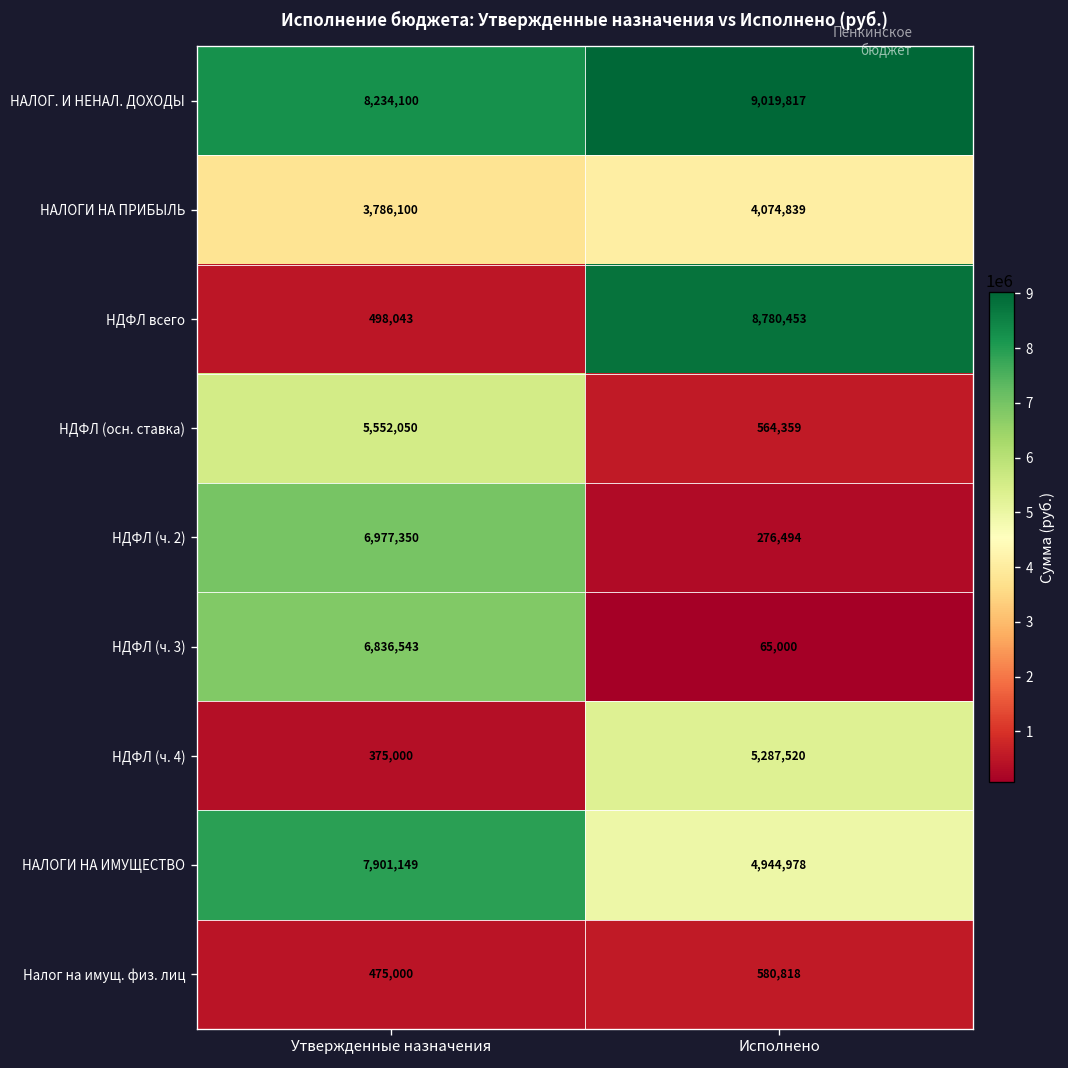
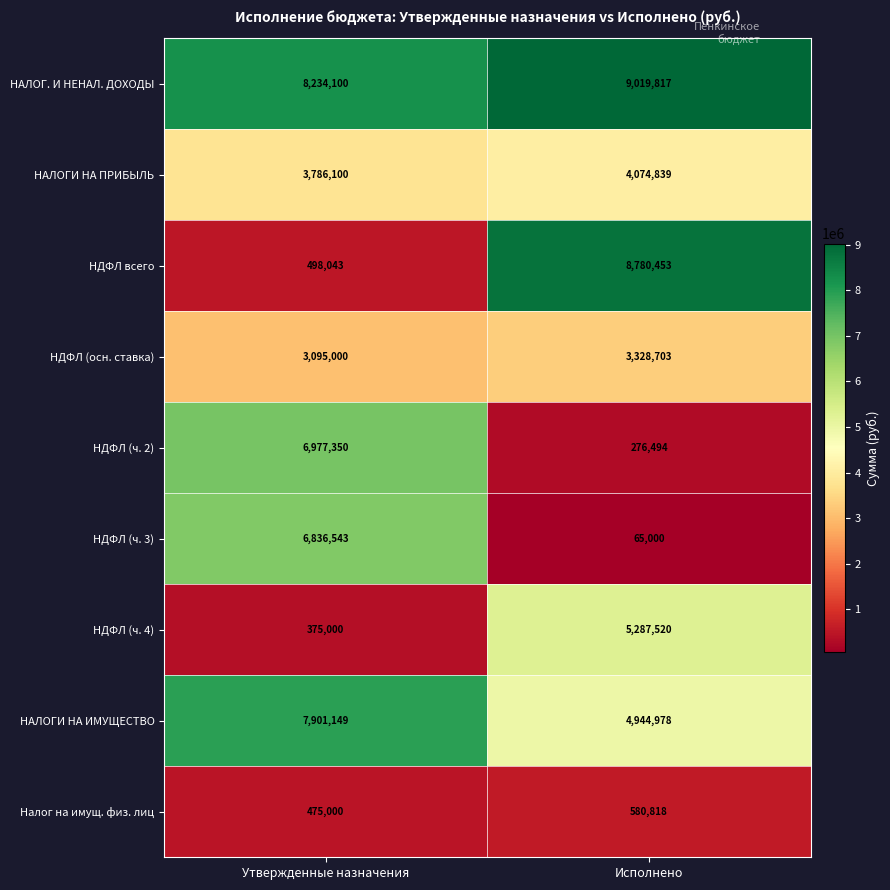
  {
    "НАЛОГ. И НЕНАЛ. ДОХОДЫ": {
      "Утвержденные назначения": "8,234,100",
      "Исполнено": "9,019,817"
    },
    "НАЛОГИ НА ПРИБЫЛЬ": {
      "Утвержденные назначения": "3,786,100",
      "Исполнено": "4,074,839"
    },
    "НДФЛ всего": {
      "Утвержденные назначения": "498,043",
      "Исполнено": "8,780,453"
    },
    "НДФЛ (осн. ставка)": {
-     "Утвержденные назначения": "5,552,050",
-     "Исполнено": "564,359"
+     "Утвержденные назначения": "3,095,000",
+     "Исполнено": "3,328,703"
    },
    "НДФЛ (ч. 2)": {
      "Утвержденные назначения": "6,977,350",
      "Исполнено": "276,494"
    },
    "НДФЛ (ч. 3)": {
      "Утвержденные назначения": "6,836,543",
      "Исполнено": "65,000"
    },
    "НДФЛ (ч. 4)": {
      "Утвержденные назначения": "375,000",
      "Исполнено": "5,287,520"
    },
    "НАЛОГИ НА ИМУЩЕСТВО": {
      "Утвержденные назначения": "7,901,149",
      "Исполнено": "4,944,978"
    },
    "Налог на имущ. физ. лиц": {
      "Утвержденные назначения": "475,000",
      "Исполнено": "580,818"
    }
  }
